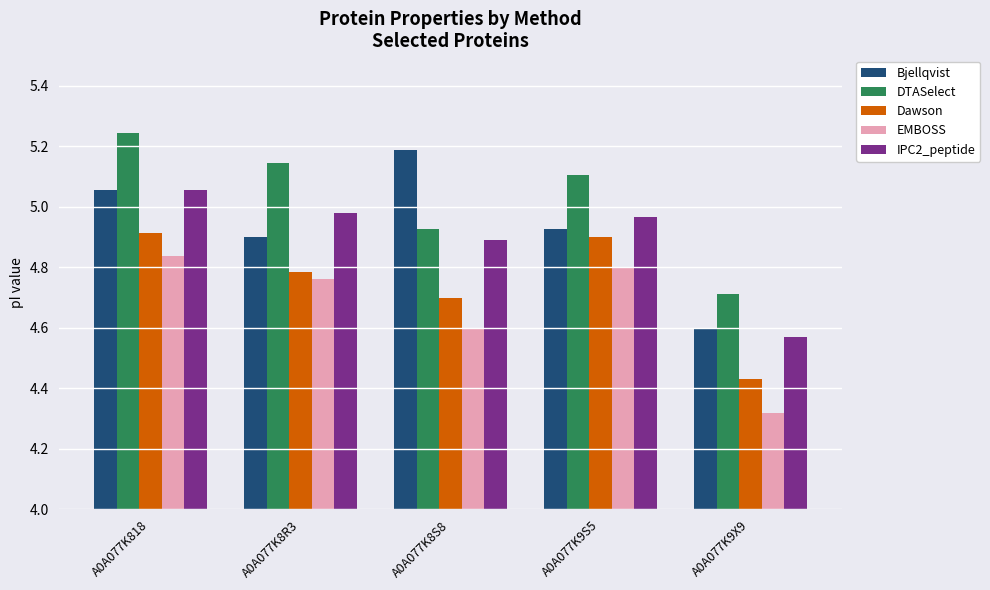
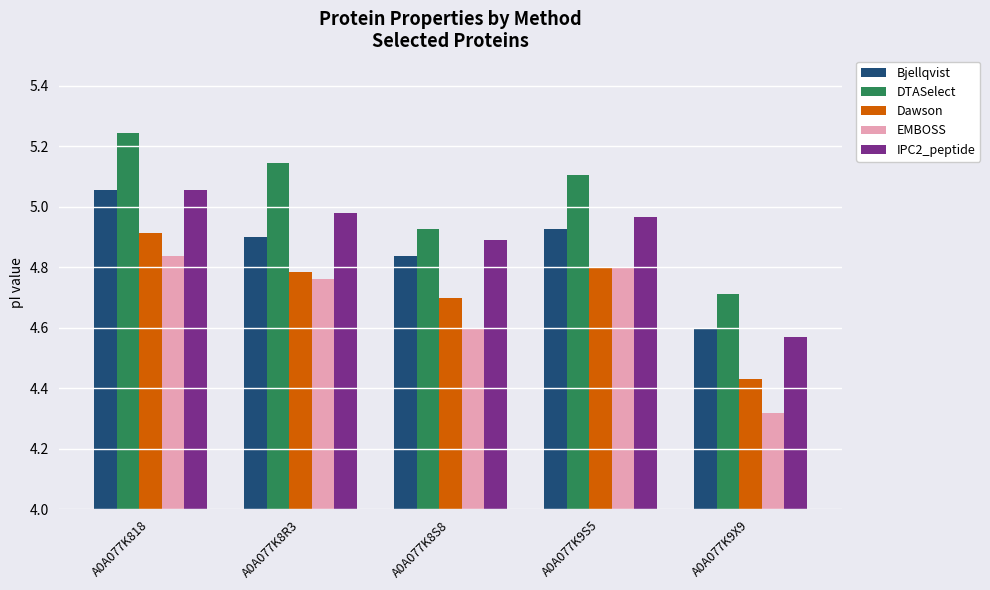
  {
    "Bjellqvist": {
      "A0A077K818": 5.05,
      "A0A077K8R3": 4.90,
-     "A0A077K8S8": 5.19,
+     "A0A077K8S8": 4.84,
      "A0A077K9S5": 4.93,
      "A0A077K9X9": 4.60
    },
    "DTASelect": {
      "A0A077K818": 5.25,
      "A0A077K8R3": 5.14,
      "A0A077K8S8": 4.93,
      "A0A077K9S5": 5.11,
      "A0A077K9X9": 4.71
    },
    "Dawson": {
      "A0A077K818": 4.91,
      "A0A077K8R3": 4.79,
      "A0A077K8S8": 4.7,
-     "A0A077K9S5": 4.9,
+     "A0A077K9S5": 4.8,
      "A0A077K9X9": 4.43
    },
    "EMBOSS": {
      "A0A077K818": 4.84,
      "A0A077K8R3": 4.76,
      "A0A077K8S8": 4.60,
      "A0A077K9S5": 4.80,
      "A0A077K9X9": 4.32
    },
    "IPC2_peptide": {
      "A0A077K818": 5.05,
      "A0A077K8R3": 4.98,
      "A0A077K8S8": 4.89,
      "A0A077K9S5": 4.97,
      "A0A077K9X9": 4.57
    }
  }
